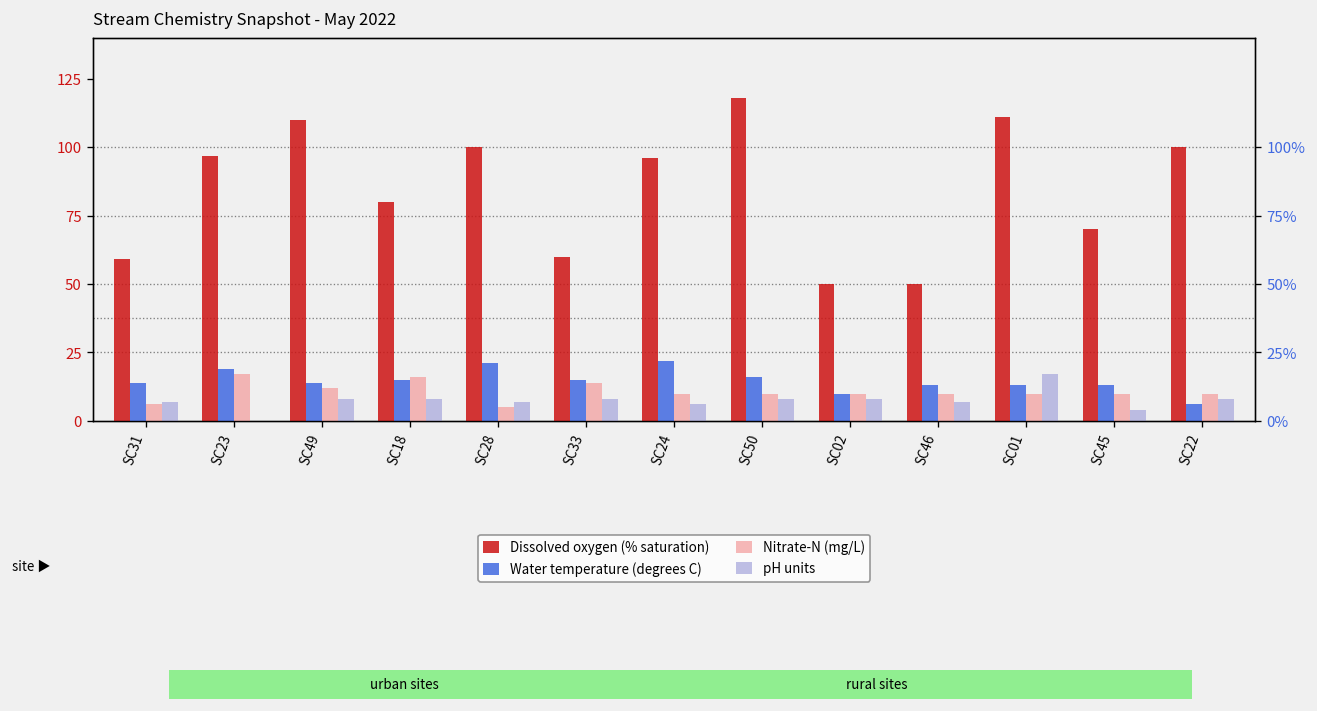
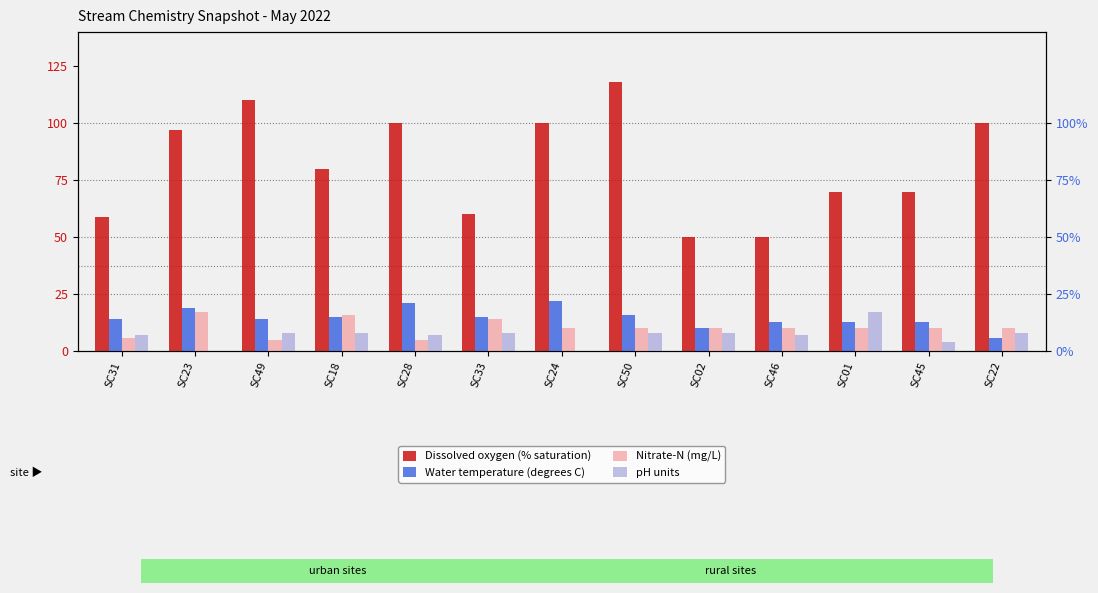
  {
    "Stream Chemistry Snapshot - May 2022": {
      "Dissolved oxygen (% saturation)": {
        "SC31": 59,
        "SC23": 97,
        "SC49": 110,
        "SC18": 80,
        "SC28": 100,
        "SC33": 60,
-       "SC24": 96,
+       "SC24": 100,
        "SC50": 118,
        "SC02": 50,
        "SC46": 50,
-       "SC01": 111,
+       "SC01": 70,
        "SC45": 70,
        "SC22": 100
      },
      "Water temperature (degrees C)": {
        "SC31": 14,
        "SC23": 19,
        "SC49": 14,
        "SC18": 15,
        "SC28": 21,
        "SC33": 15,
        "SC24": 22,
        "SC50": 16,
        "SC02": 10,
        "SC46": 13,
        "SC01": 13,
        "SC45": 13,
        "SC22": 6
      },
      "Nitrate-N (mg/L)": {
        "SC31": 6,
        "SC23": 17,
-       "SC49": 12,
+       "SC49": 5,
        "SC18": 16,
        "SC28": 5,
        "SC33": 14,
        "SC24": 10,
        "SC50": 10,
        "SC02": 10,
        "SC46": 10,
        "SC01": 10,
        "SC45": 10,
        "SC22": 10
      },
      "pH units": {
        "SC31": 7,
        "SC23": 0,
        "SC49": 8,
        "SC18": 8,
        "SC28": 7,
        "SC33": 8,
-       "SC24": 6,
+       "SC24": 0,
        "SC50": 8,
        "SC02": 8,
        "SC46": 7,
        "SC01": 17,
        "SC45": 4,
        "SC22": 8
      }
    }
  }
